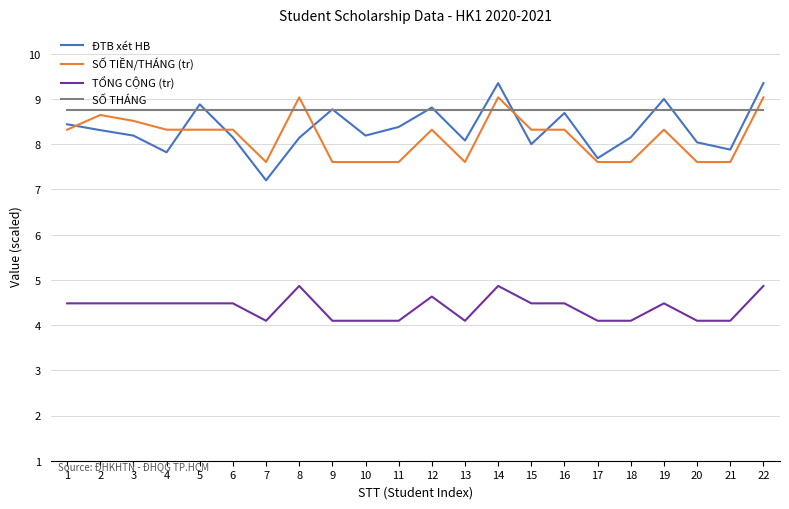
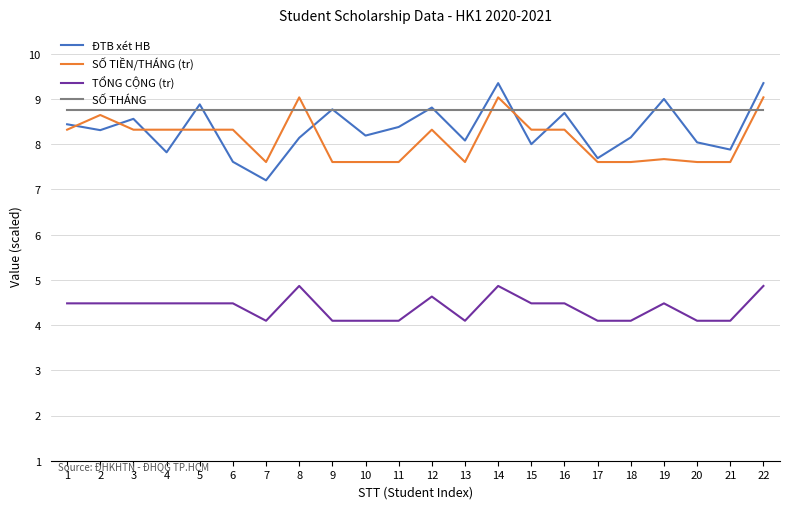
  {
    "ĐTB xét HB": {
      "1": 8.4,
      "2": 8.3,
-     "3": 8.2,
+     "3": 8.6,
      "4": 7.8,
      "5": 8.9,
-     "6": 8.2,
+     "6": 7.6,
      "7": 7.2,
      "8": 8.1,
      "10": 8.2,
      "11": 8.4,
      "12": 8.8,
      "13": 8.1,
      "14": 9.4,
      "15": 8.0,
      "16": 8.7,
      "17": 7.7,
      "18": 8.2,
      "19": 9.0,
      "20": 8.0,
      "21": 7.9,
      "22": 9.4
    },
    "SỐ TIỀN/THÁNG (tr)": {
      "1": 8.3,
      "2": 8.6,
-     "3": 8.5,
+     "3": 8.3,
      "4": 8.3,
      "5": 8.3,
      "6": 8.3,
      "7": 7.6,
      "8": 9.0,
      "9": 7.6,
      "10": 7.6,
      "11": 7.6,
      "12": 8.3,
      "13": 7.6,
      "14": 9.0,
      "15": 8.3,
      "16": 8.3,
      "17": 7.6,
      "18": 7.6,
-     "19": 8.3,
+     "19": 7.7,
      "20": 7.6,
      "21": 7.6,
      "22": 9.0
    },
    "TỔNG CỘNG (tr)": {
      "1": 4.5,
      "2": 4.5,
      "3": 4.5,
      "4": 4.5,
      "5": 4.5,
      "6": 4.5,
      "7": 4.1,
      "8": 4.9,
      "9": 4.1,
      "10": 4.1,
      "11": 4.1,
      "12": 4.6,
      "13": 4.1,
      "14": 4.9,
      "15": 4.5,
      "16": 4.5,
      "17": 4.1,
      "18": 4.1,
      "19": 4.5,
      "20": 4.1,
      "21": 4.1,
      "22": 4.9
    },
    "SỐ THÁNG": {
      "1": 8.8,
      "2": 8.8,
      "3": 8.8,
      "4": 8.8,
      "5": 8.8,
      "6": 8.8,
      "7": 8.8,
      "8": 8.8,
      "10": 8.8,
      "11": 8.8,
      "12": 8.8,
      "13": 8.8,
      "14": 8.8,
      "15": 8.8,
      "16": 8.8,
      "17": 8.8,
      "18": 8.8,
      "19": 8.8,
      "20": 8.8,
      "21": 8.8,
      "22": 8.8
    }
  }
